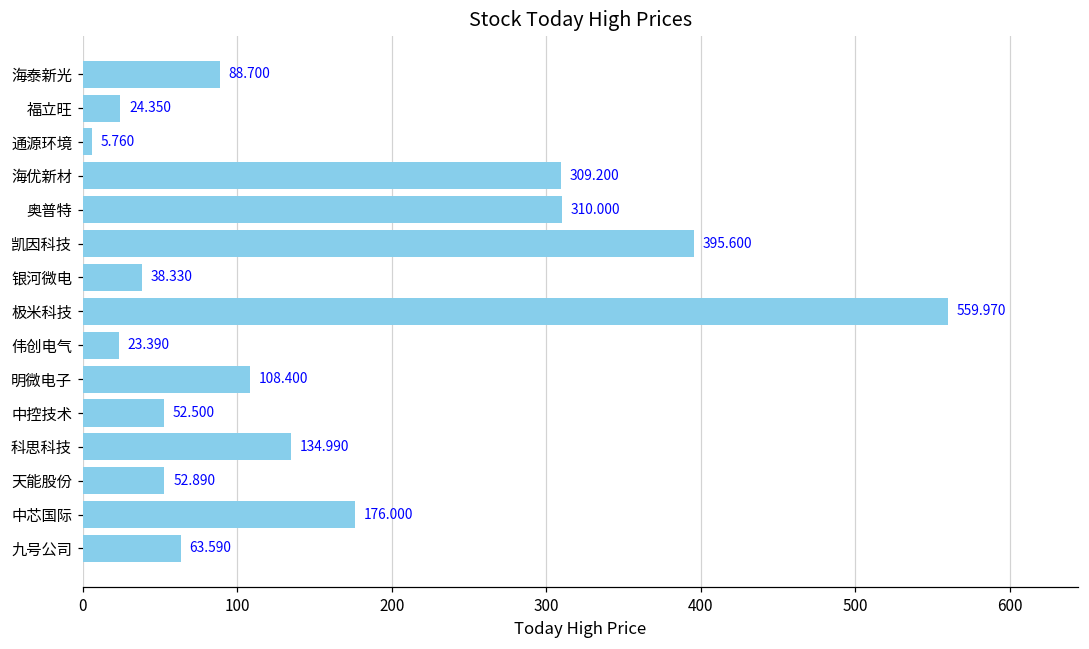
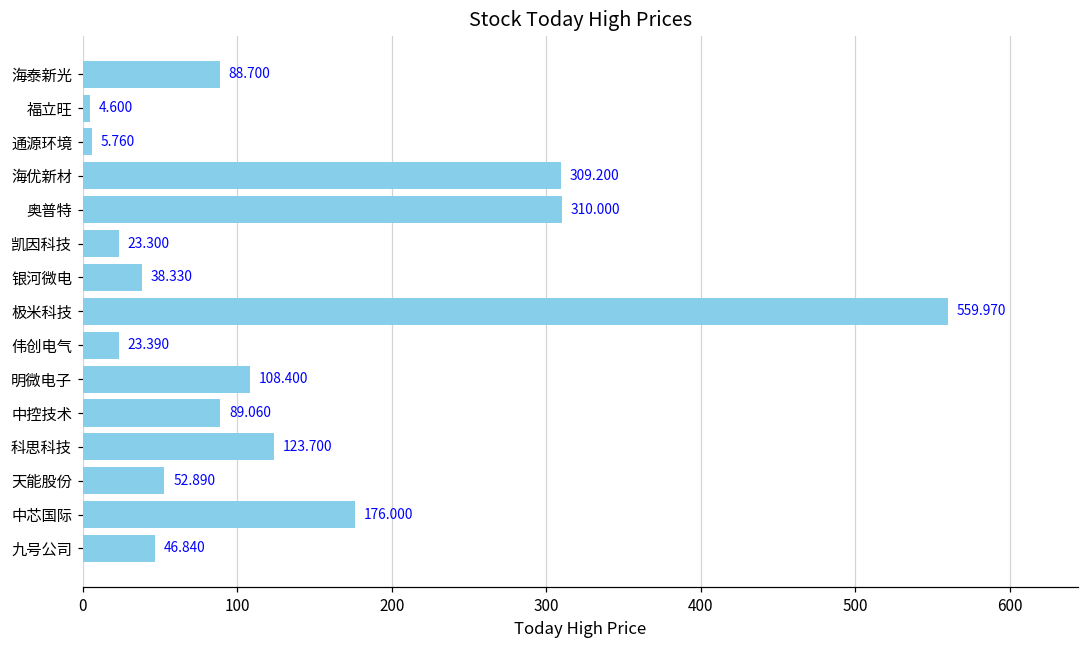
  {
    "海泰新光": 88.700,
-   "福立旺": 24.350,
+   "福立旺": 4.600,
    "通源环境": 5.760,
    "海优新材": 309.200,
    "奥普特": 310.000,
-   "凯因科技": 395.600,
+   "凯因科技": 23.300,
    "银河微电": 38.330,
    "极米科技": 559.970,
    "伟创电气": 23.390,
    "明微电子": 108.400,
-   "中控技术": 52.500,
-   "科思科技": 134.990,
+   "中控技术": 89.060,
+   "科思科技": 123.700,
    "天能股份": 52.890,
    "中芯国际": 176.000,
-   "九号公司": 63.590
+   "九号公司": 46.840
  }
